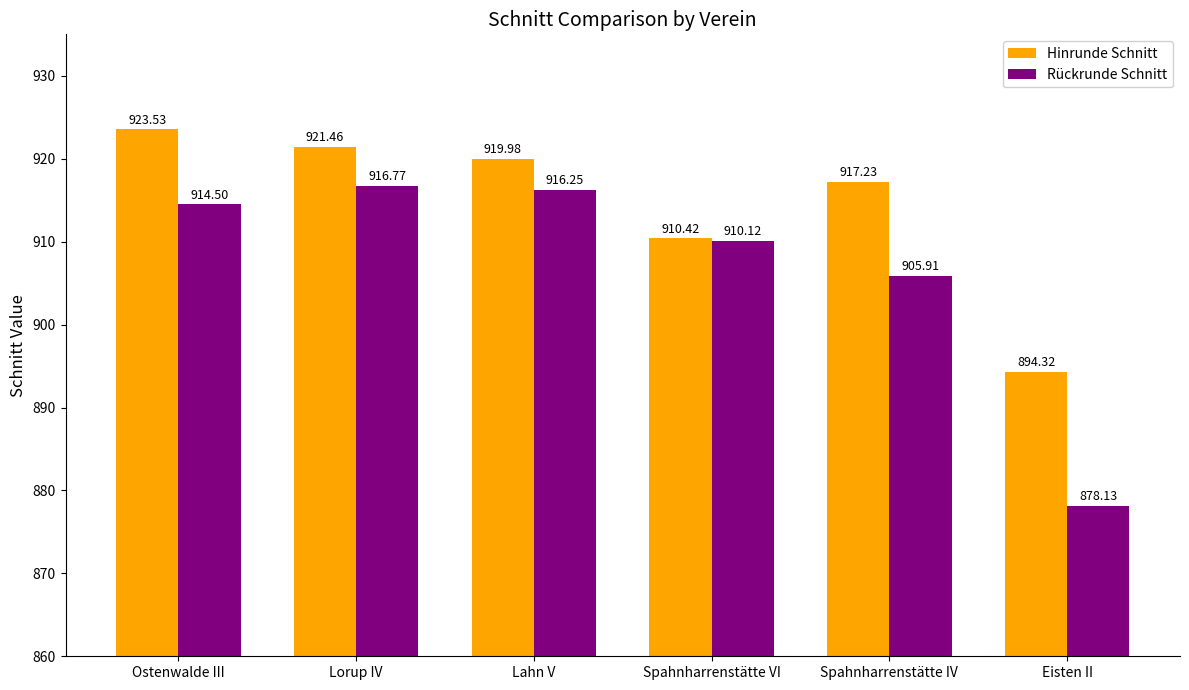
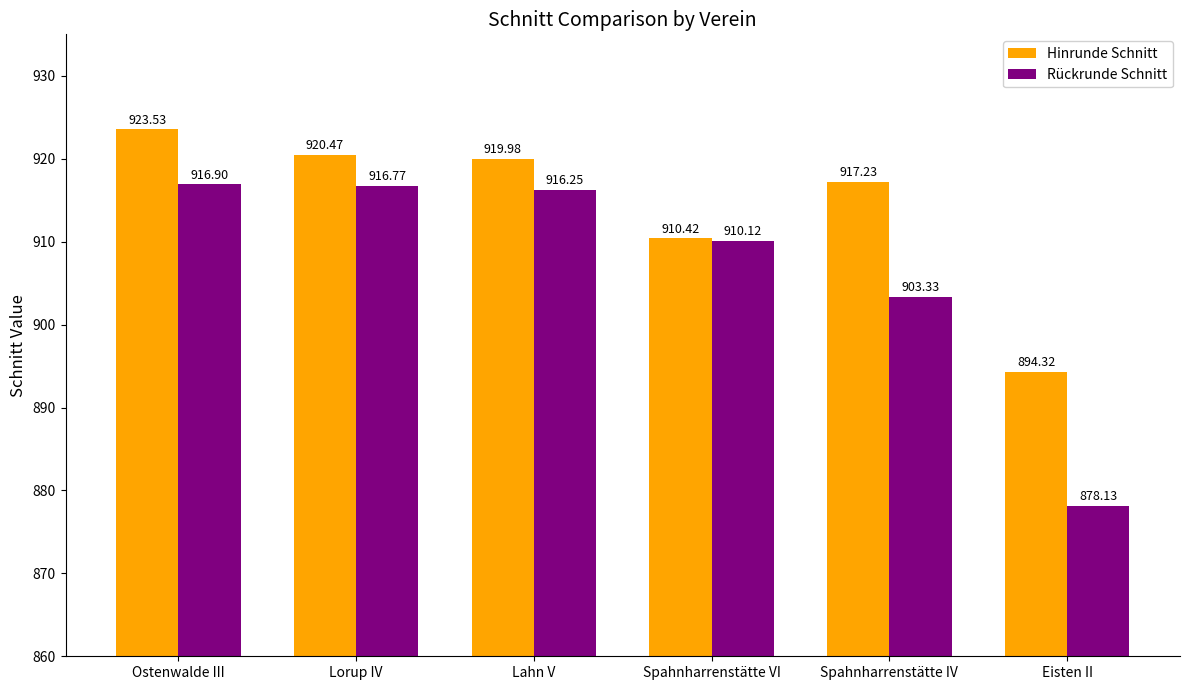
  {
    "Hinrunde Schnitt": {
      "Ostenwalde III": 923.53,
-     "Lorup IV": 921.46,
+     "Lorup IV": 920.47,
      "Lahn V": 919.98,
      "Spahnharrenstätte VI": 910.42,
      "Spahnharrenstätte IV": 917.23,
      "Eisten II": 894.32
    },
    "Rückrunde Schnitt": {
-     "Ostenwalde III": 914.50,
+     "Ostenwalde III": 916.90,
      "Lorup IV": 916.77,
      "Lahn V": 916.25,
      "Spahnharrenstätte VI": 910.12,
-     "Spahnharrenstätte IV": 905.91,
+     "Spahnharrenstätte IV": 903.33,
      "Eisten II": 878.13
    }
  }
